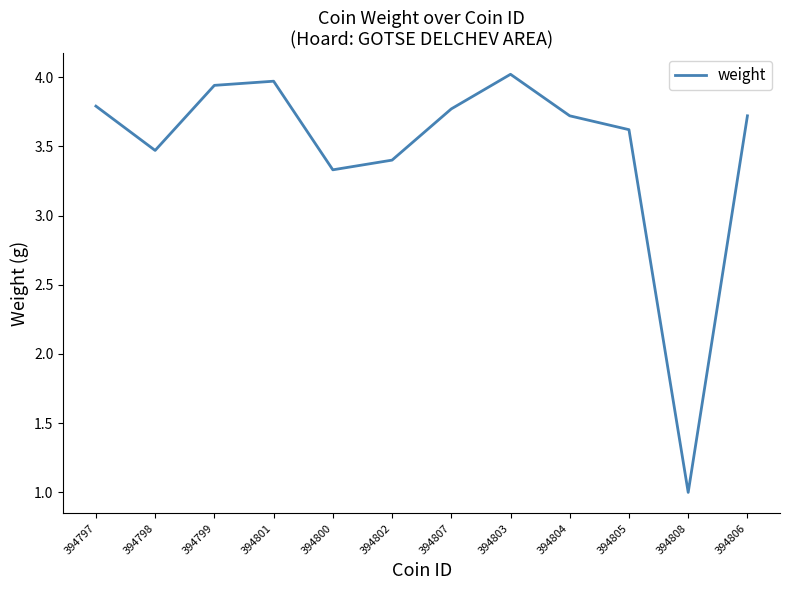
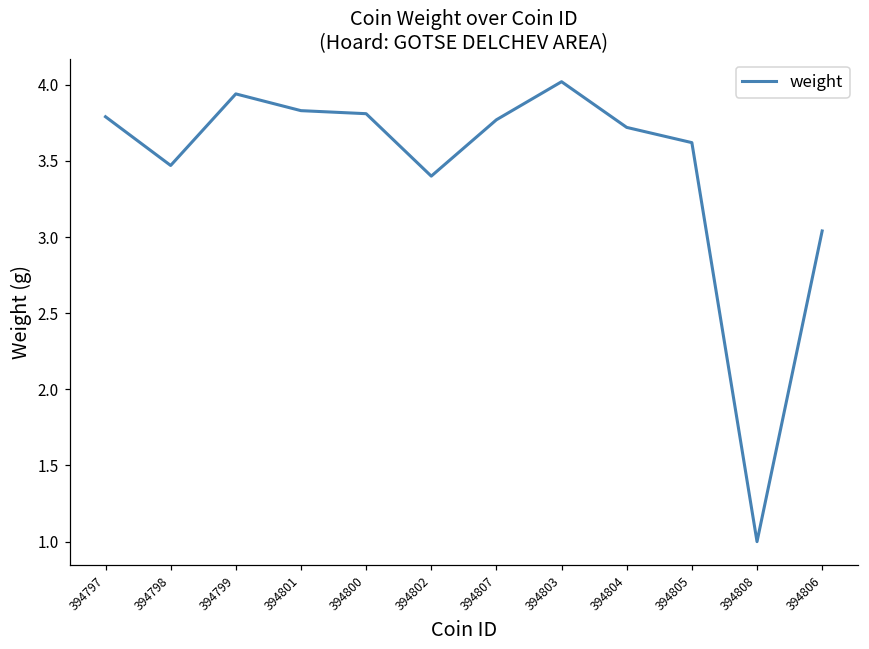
  {
    "394797": 3.79,
    "394798": 3.47,
    "394799": 3.94,
-   "394801": 3.97,
-   "394800": 3.33,
+   "394801": 3.83,
+   "394800": 3.81,
    "394802": 3.40,
    "394807": 3.77,
    "394803": 4.02,
    "394804": 3.72,
    "394805": 3.62,
    "394808": 1.00,
-   "394806": 3.72
+   "394806": 3.04
  }
